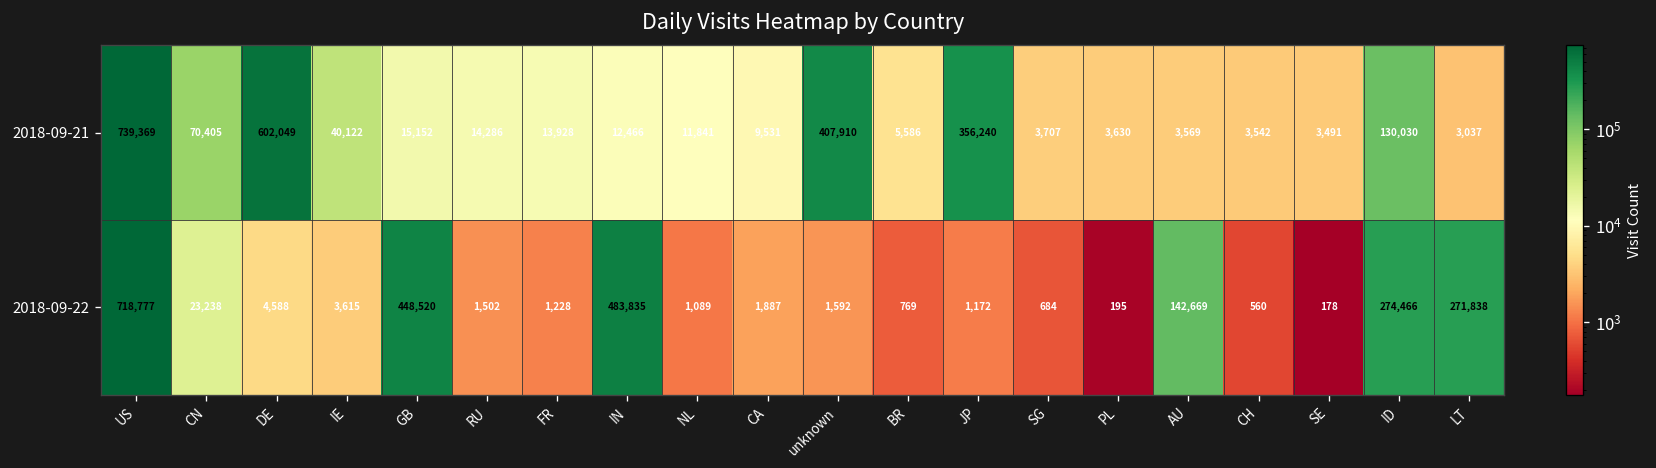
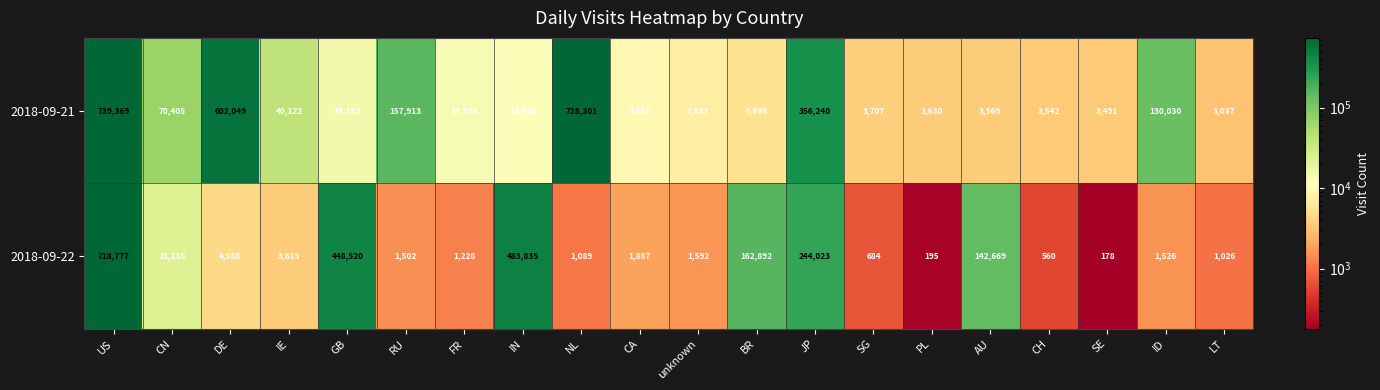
  {
    "2018-09-21": {
      "US": "739,369",
      "CN": "70,405",
      "DE": "602,049",
      "IE": "40,122",
      "GB": "15,152",
-     "RU": "14,286",
+     "RU": "157,913",
      "FR": "13,928",
      "IN": "12,466",
-     "NL": "11,841",
+     "NL": "728,301",
      "CA": "9,531",
-     "unknown": "407,910",
+     "unknown": "7,362",
      "BR": "5,586",
      "JP": "356,240",
      "SG": "3,707",
      "PL": "3,630",
      "AU": "3,569",
      "CH": "3,542",
      "SE": "3,491",
      "ID": "130,030",
      "LT": "3,037"
    },
    "2018-09-22": {
      "US": "718,777",
      "CN": "23,238",
      "DE": "4,588",
      "IE": "3,615",
      "GB": "448,520",
      "RU": "1,502",
      "FR": "1,228",
      "IN": "483,835",
      "NL": "1,089",
      "CA": "1,887",
      "unknown": "1,592",
-     "BR": "769",
-     "JP": "1,172",
+     "BR": "162,892",
+     "JP": "244,023",
      "SG": "684",
      "PL": "195",
      "AU": "142,669",
      "CH": "560",
      "SE": "178",
-     "ID": "274,466",
-     "LT": "271,838"
+     "ID": "1,526",
+     "LT": "1,026"
    }
  }
